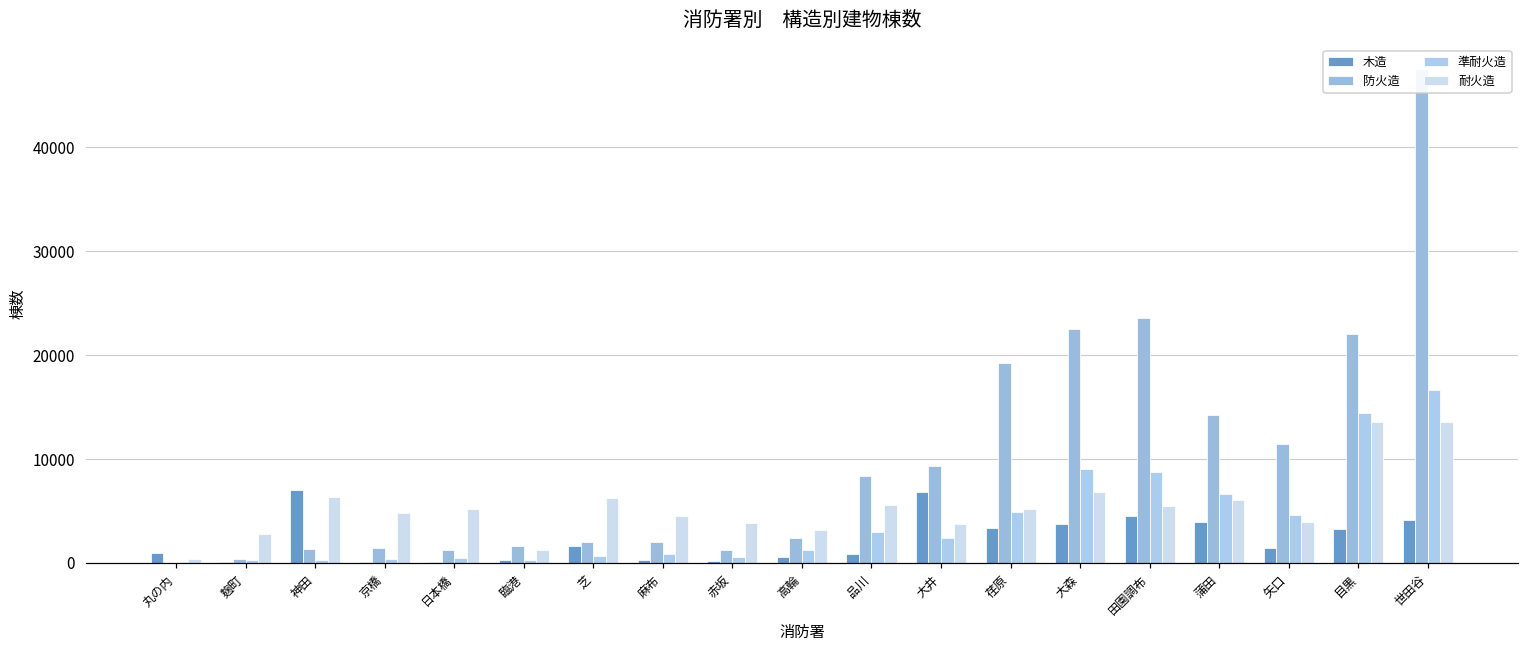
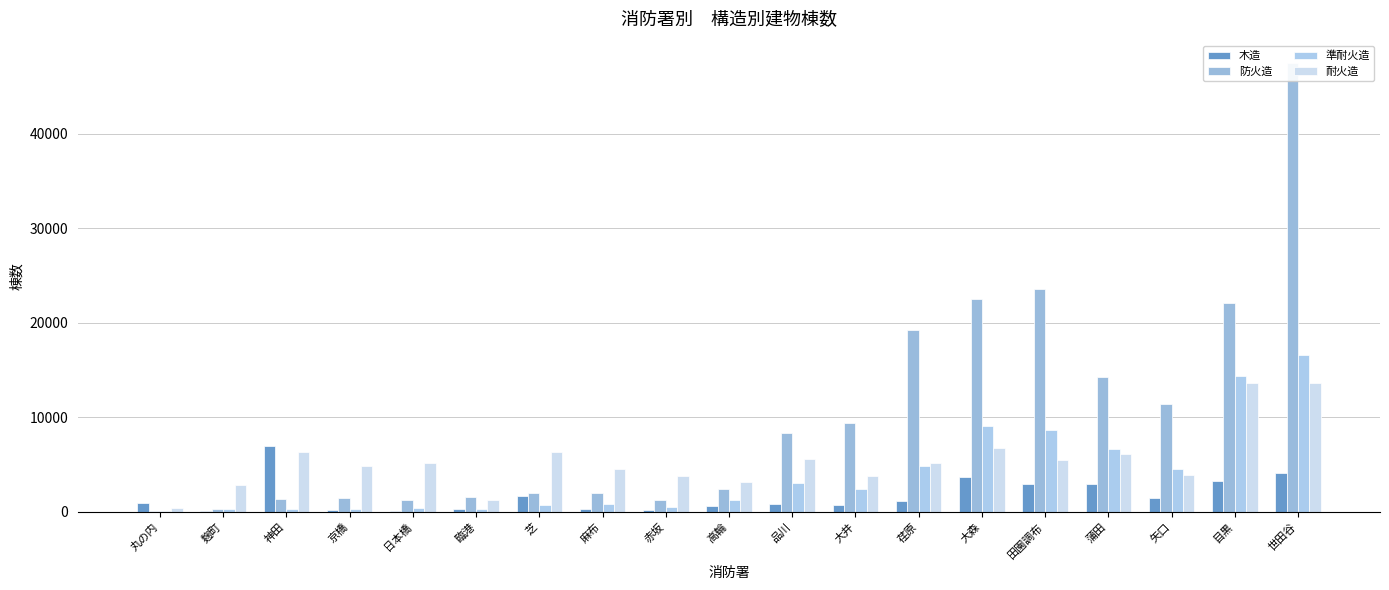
  {
    "木造": {
      "丸の内": 1000,
      "神田": 7000,
      "臨港": 0,
      "芝": 2000,
      "麻布": 0,
      "高輪": 1000,
      "品川": 1000,
-     "大井": 7000,
-     "荏原": 3000,
+     "大井": 1000,
+     "荏原": 1000,
      "大森": 4000,
-     "田園調布": 5000,
-     "蒲田": 4000,
+     "田園調布": 3000,
+     "蒲田": 3000,
      "矢口": 1000,
      "目黒": 3000,
      "世田谷": 4000
    }
  }
